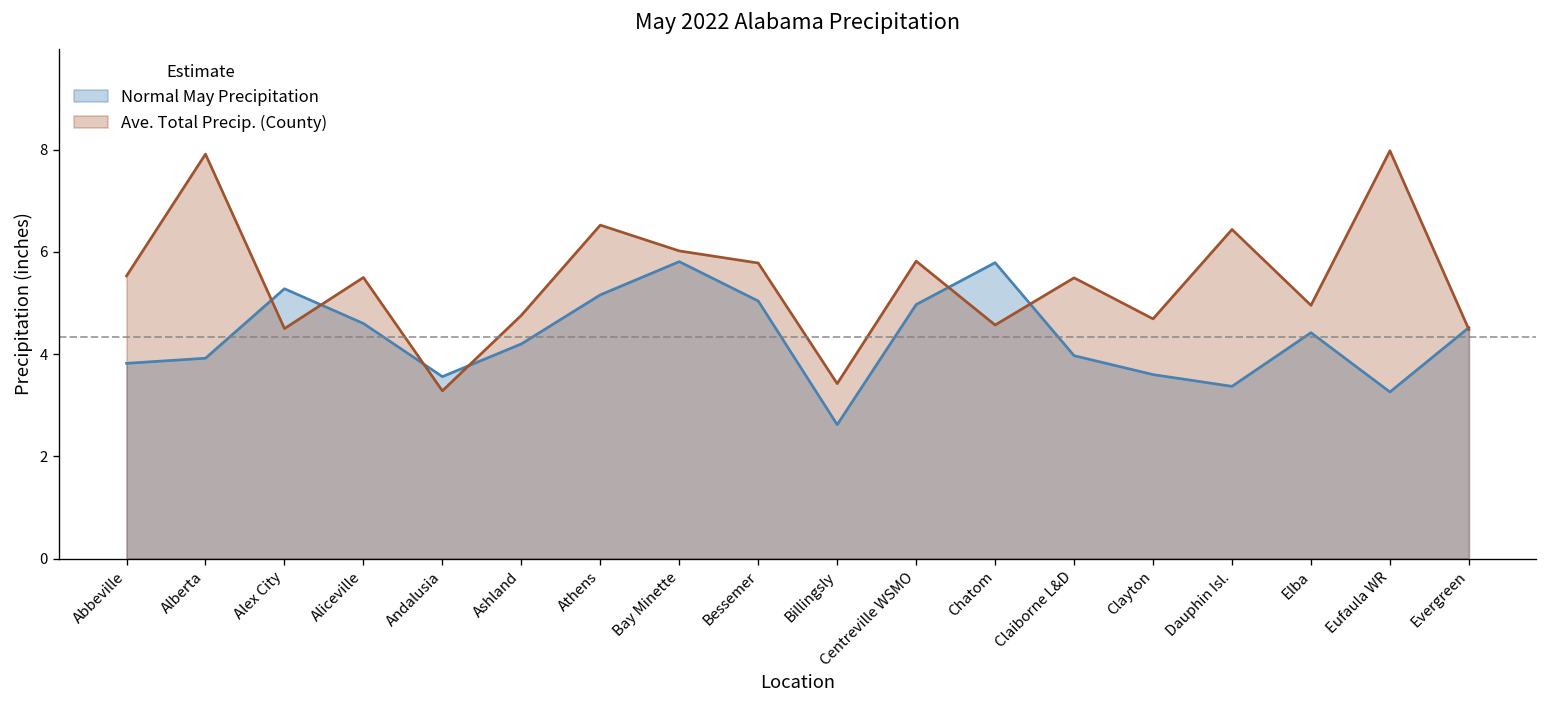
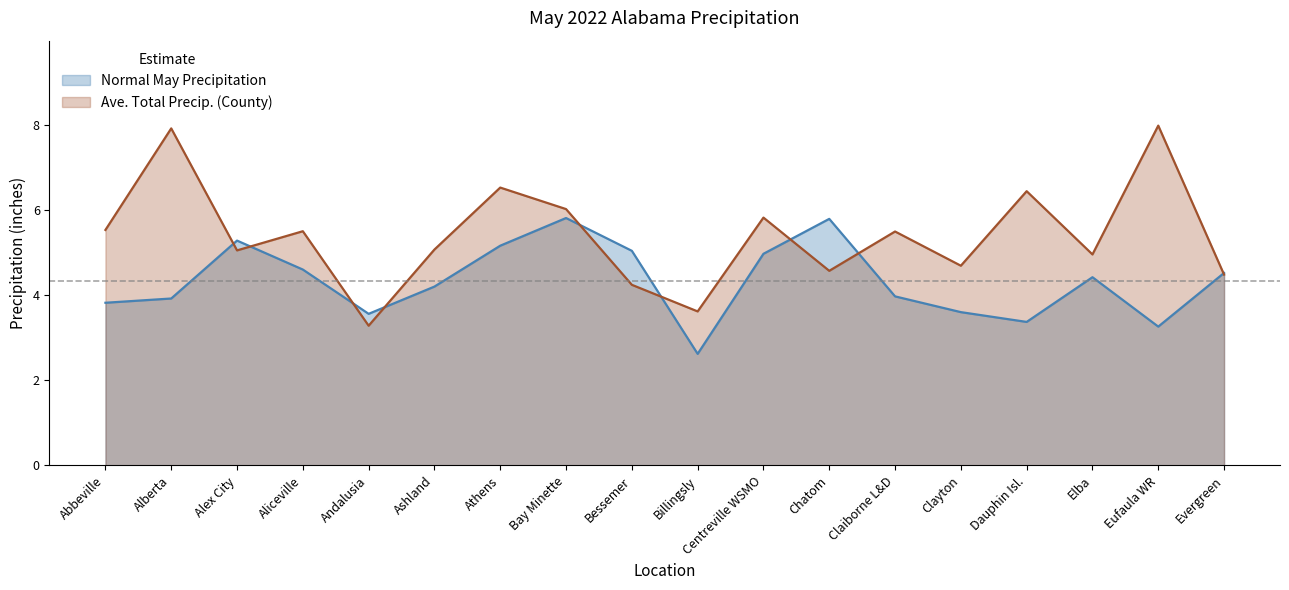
  {
    "Normal May Precipitation": {
      "Abbeville": 3.8,
      "Alberta": 3.9,
      "Alex City": 5.3,
      "Aliceville": 4.6,
      "Andalusia": 3.6,
      "Ashland": 4.2,
      "Athens": 5.2,
      "Bay Minette": 5.8,
      "Bessemer": 5.0,
      "Billingsly": 2.6,
      "Centreville WSMO": 5.0,
      "Chatom": 5.8,
      "Claiborne L&D": 4.0,
      "Clayton": 3.6,
      "Dauphin Isl.": 3.4,
      "Elba": 4.4,
      "Eufaula WR": 3.3
    },
    "Ave. Total Precip. (County)": {
      "Abbeville": 5.5,
      "Alberta": 7.9,
-     "Alex City": 4.5,
+     "Alex City": 5.1,
      "Aliceville": 5.5,
      "Andalusia": 3.3,
-     "Ashland": 4.8,
+     "Ashland": 5.1,
      "Athens": 6.5,
      "Bay Minette": 6.0,
-     "Bessemer": 5.8,
-     "Billingsly": 3.4,
+     "Bessemer": 4.2,
+     "Billingsly": 3.6,
      "Centreville WSMO": 5.8,
      "Chatom": 4.6,
      "Claiborne L&D": 5.5,
      "Clayton": 4.7,
      "Dauphin Isl.": 6.4,
      "Elba": 5.0,
      "Eufaula WR": 8.0
    }
  }
